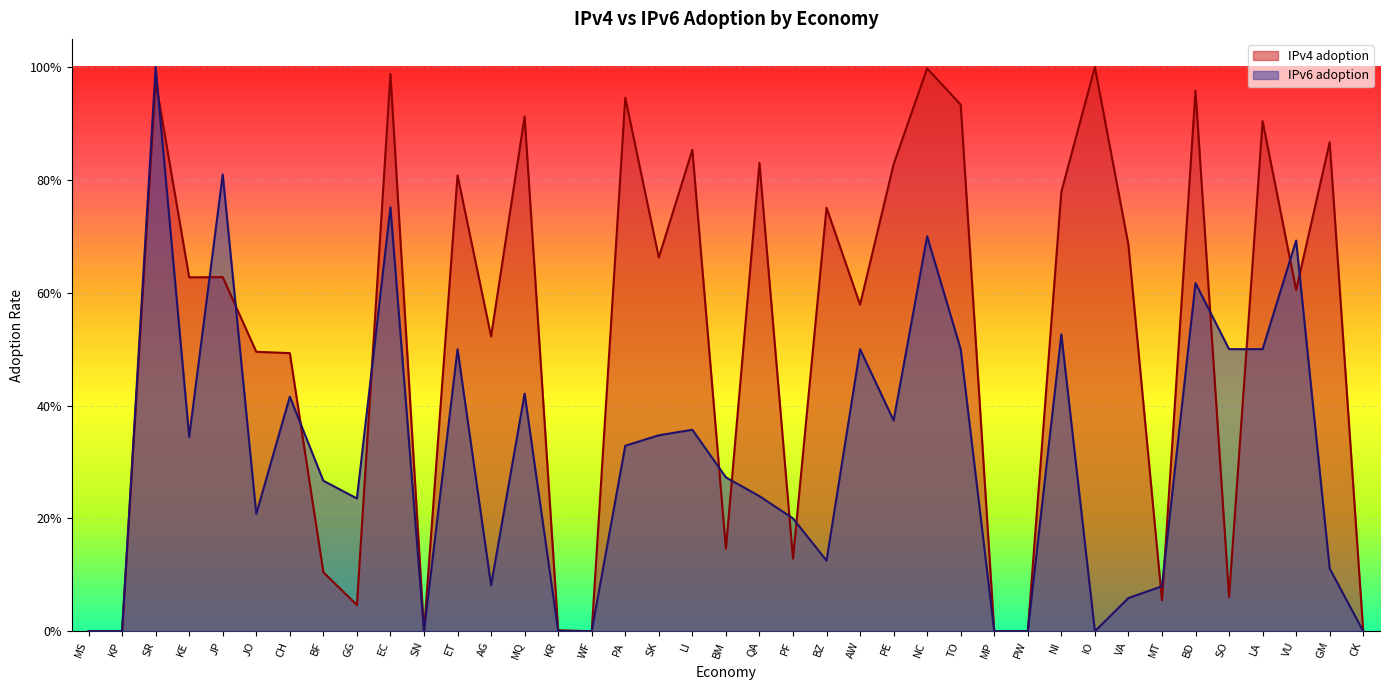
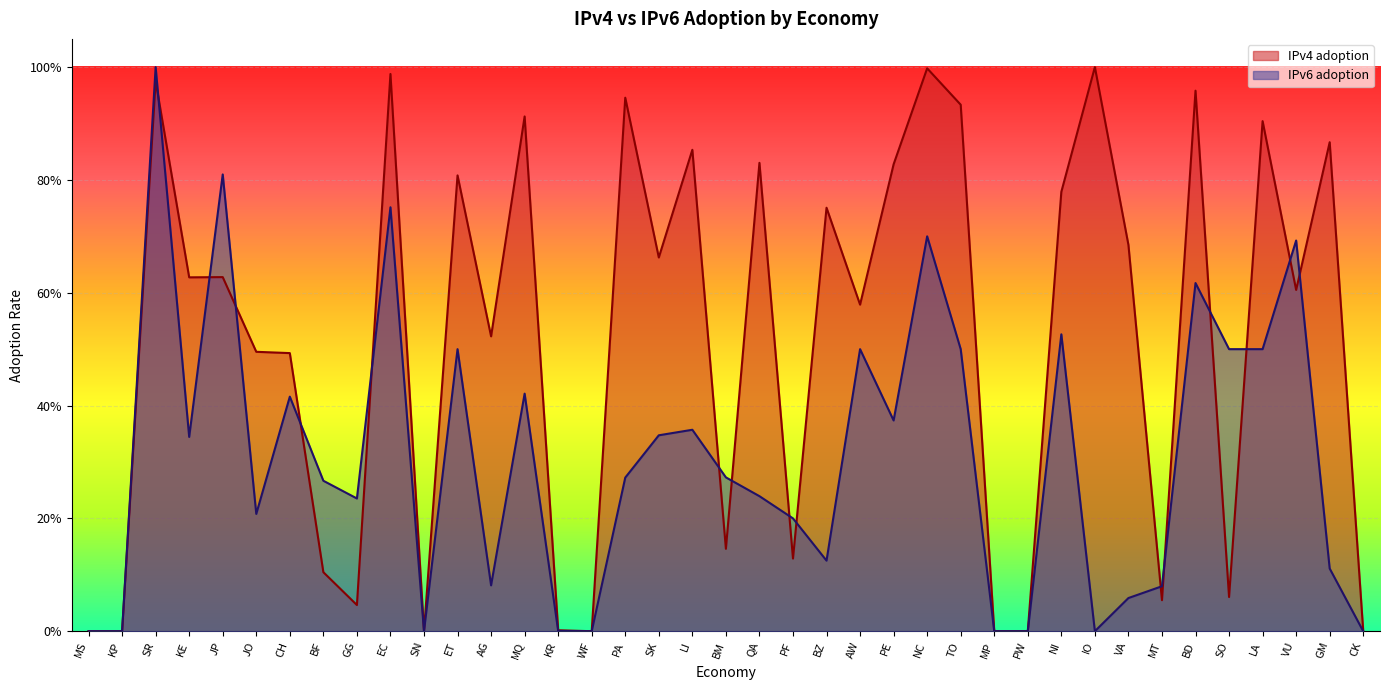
  {
    "IPv4 adoption": {
      "SR": "97%",
      "KE": "63%",
      "JP": "63%",
      "JO": "50%",
      "CH": "49%",
      "BF": "10%",
      "GG": "5%",
      "EC": "99%",
      "ET": "81%",
      "AG": "52%",
      "MQ": "91%",
      "PA": "95%",
      "SK": "66%",
      "LI": "85%",
      "BM": "15%",
      "QA": "83%",
      "PF": "13%",
      "BZ": "75%",
      "AW": "58%",
      "PE": "83%",
      "NC": "100%",
      "TO": "93%",
      "NI": "78%",
      "IO": "100%",
      "VA": "68%",
      "MT": "6%",
      "BD": "96%",
      "SO": "6%",
      "LA": "90%",
      "VU": "61%",
      "GM": "87%"
    },
    "IPv6 adoption": {
      "SR": "100%",
      "KE": "34%",
      "JP": "81%",
      "JO": "21%",
      "CH": "42%",
      "BF": "27%",
      "GG": "24%",
      "EC": "75%",
      "ET": "50%",
      "AG": "8%",
      "MQ": "42%",
-     "PA": "33%",
+     "PA": "27%",
      "SK": "35%",
      "LI": "36%",
      "BM": "27%",
      "QA": "24%",
      "PF": "20%",
      "BZ": "13%",
      "AW": "50%",
      "PE": "37%",
      "NC": "70%",
      "TO": "50%",
      "NI": "53%",
      "IO": "0%",
      "VA": "6%",
      "MT": "8%",
      "BD": "62%",
      "SO": "50%",
      "LA": "50%",
      "VU": "69%",
      "GM": "11%"
    }
  }
